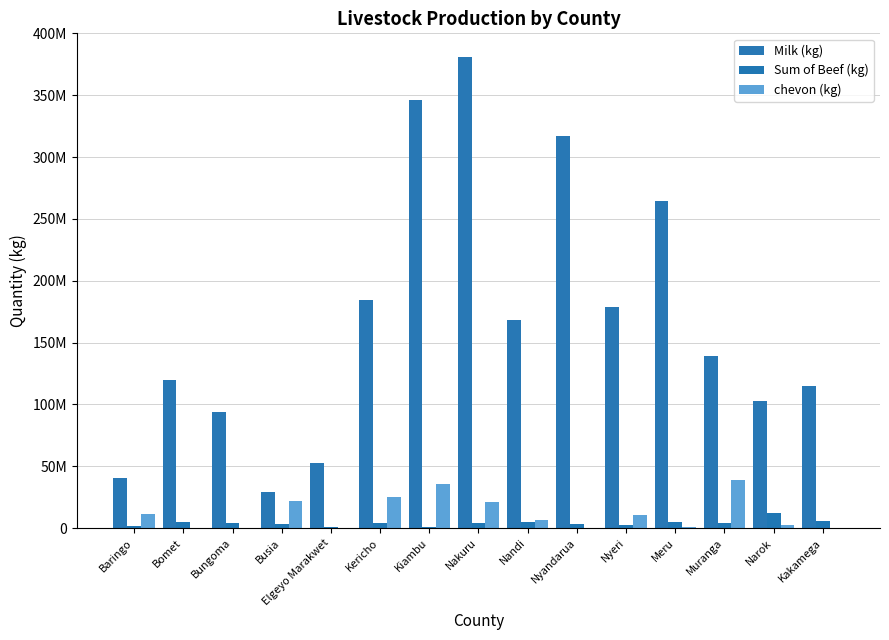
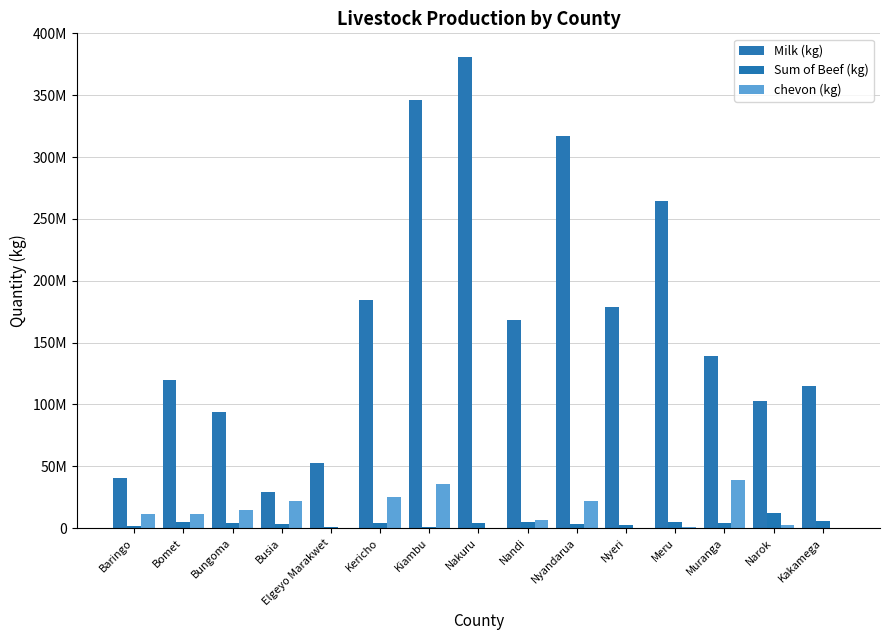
  {
    "chevon (kg)": {
      "Baringo": 12000000,
-     "Bomet": 0,
-     "Bungoma": 0,
+     "Bomet": 11000000,
+     "Bungoma": 14000000,
      "Busia": 22000000,
      "Kericho": 25000000,
      "Kiambu": 36000000,
-     "Nakuru": 21000000,
+     "Nakuru": 0,
      "Nandi": 6000000,
-     "Nyandarua": 0,
-     "Nyeri": 10000000,
+     "Nyandarua": 22000000,
+     "Nyeri": 0,
      "Muranga": 38000000,
      "Narok": 2000000
    }
  }
